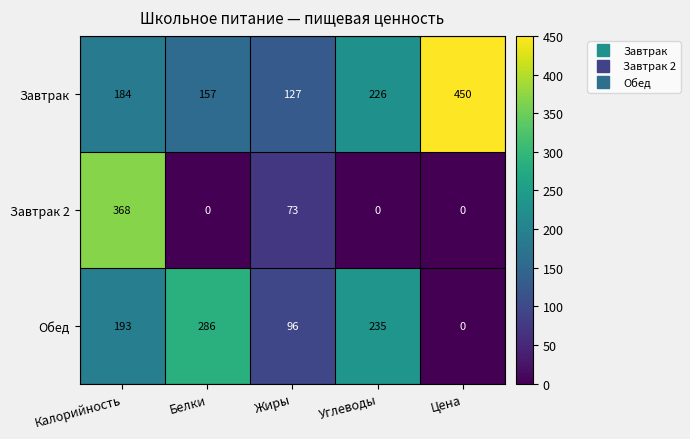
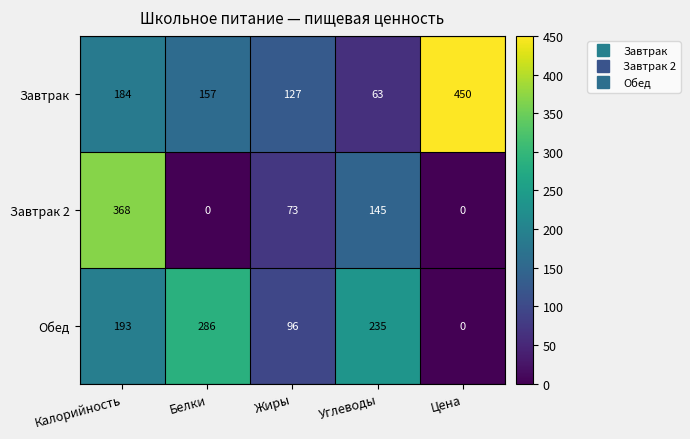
  {
    "Завтрак": {
      "Калорийность": 184,
      "Белки": 157,
      "Жиры": 127,
-     "Углеводы": 226,
+     "Углеводы": 63,
      "Цена": 450
    },
    "Завтрак 2": {
      "Калорийность": 368,
      "Белки": 0,
      "Жиры": 73,
-     "Углеводы": 0,
+     "Углеводы": 145,
      "Цена": 0
    },
    "Обед": {
      "Калорийность": 193,
      "Белки": 286,
      "Жиры": 96,
      "Углеводы": 235,
      "Цена": 0
    }
  }
